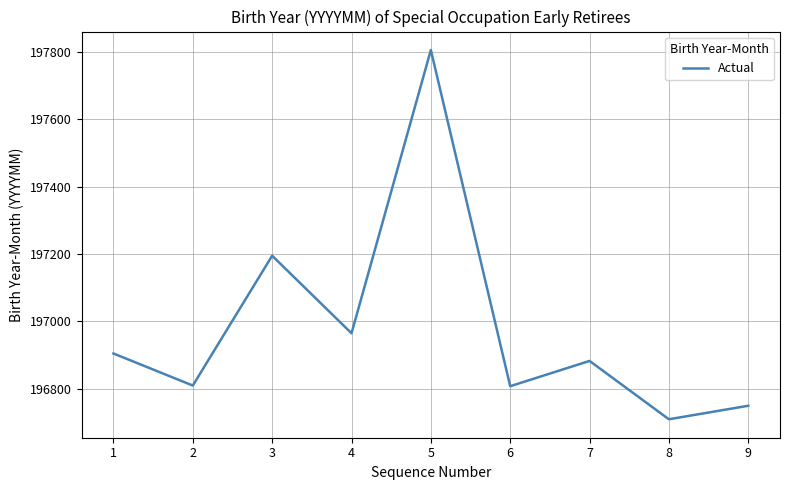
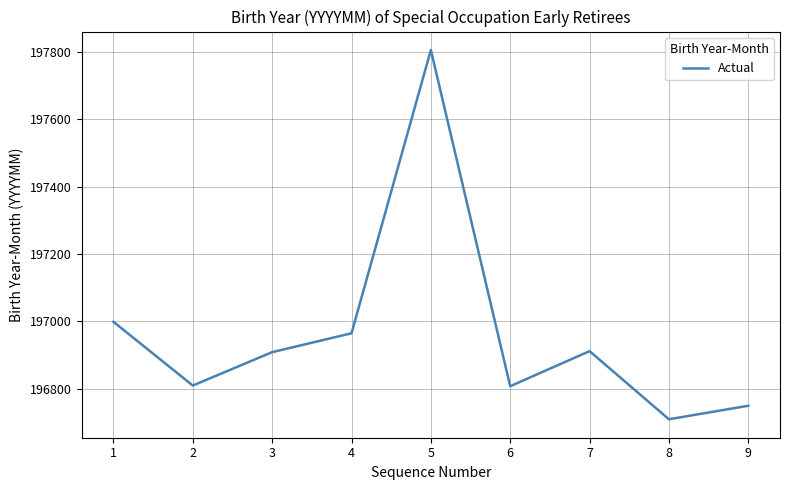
  {
-   "1": 196910,
+   "1": 197000,
    "2": 196810,
-   "3": 197200,
+   "3": 196910,
    "4": 196970,
    "5": 197810,
    "6": 196810,
-   "7": 196880,
+   "7": 196910,
    "8": 196710,
    "9": 196750
  }
